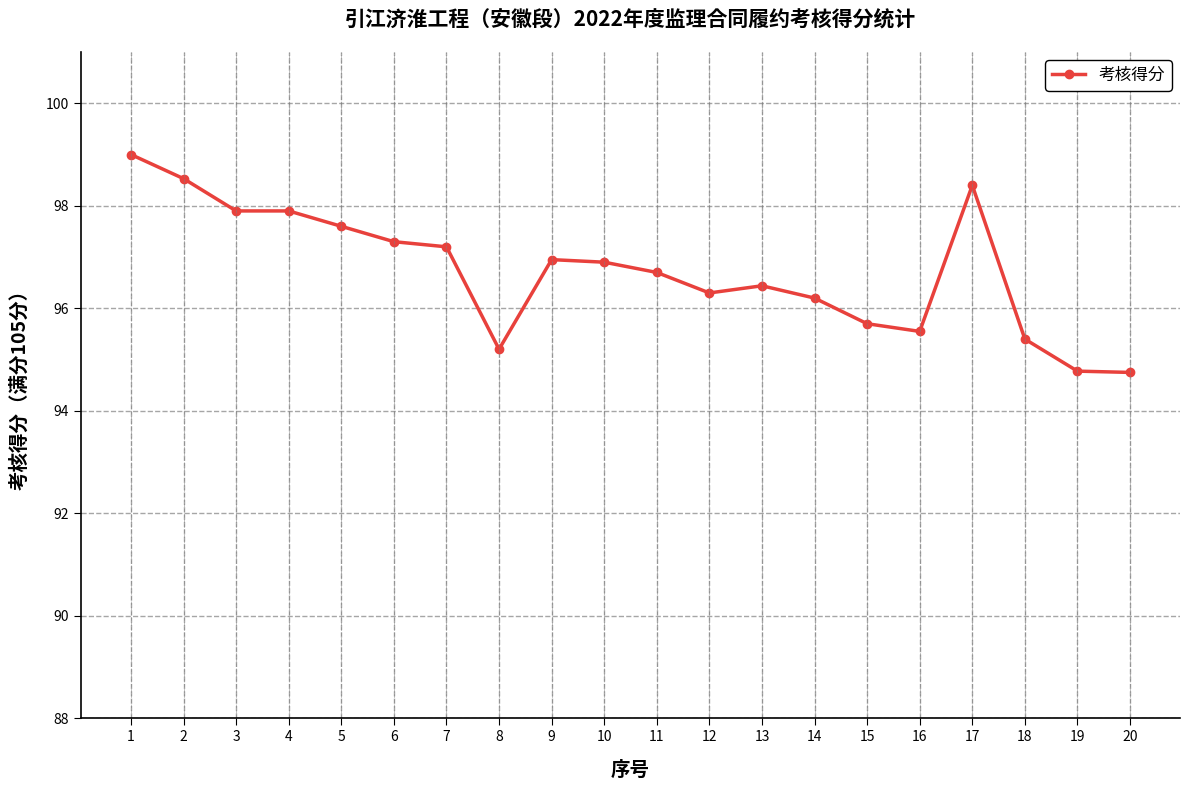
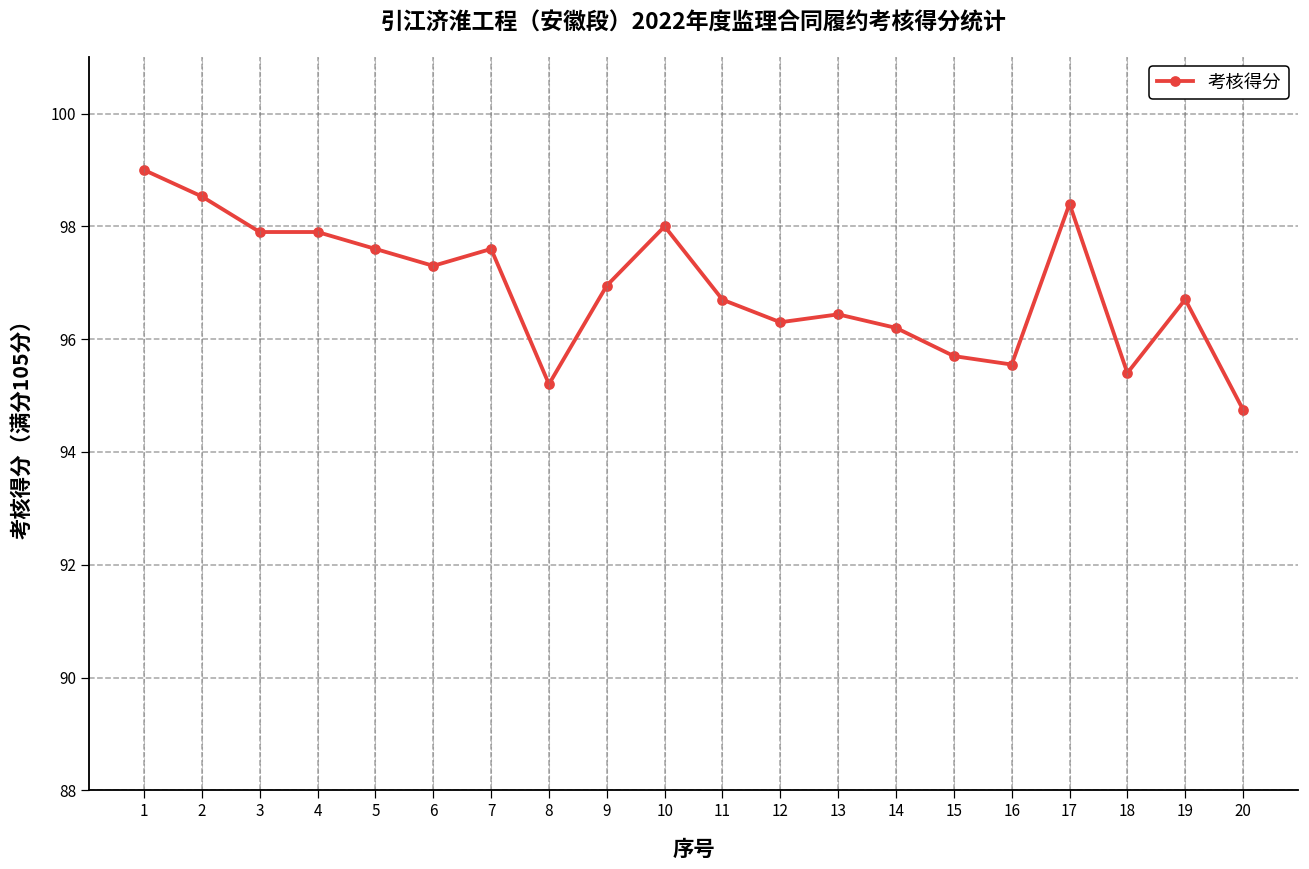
  {
    "1": 99.0,
    "2": 98.5,
    "3": 97.9,
    "4": 97.9,
    "5": 97.6,
    "6": 97.3,
-   "7": 97.2,
+   "7": 97.6,
    "8": 95.2,
    "9": 97.0,
-   "10": 96.9,
+   "10": 98.0,
    "11": 96.7,
    "12": 96.3,
    "13": 96.4,
    "14": 96.2,
    "15": 95.7,
    "16": 95.6,
    "17": 98.4,
    "18": 95.4,
-   "19": 94.8,
+   "19": 96.7,
    "20": 94.8
  }
